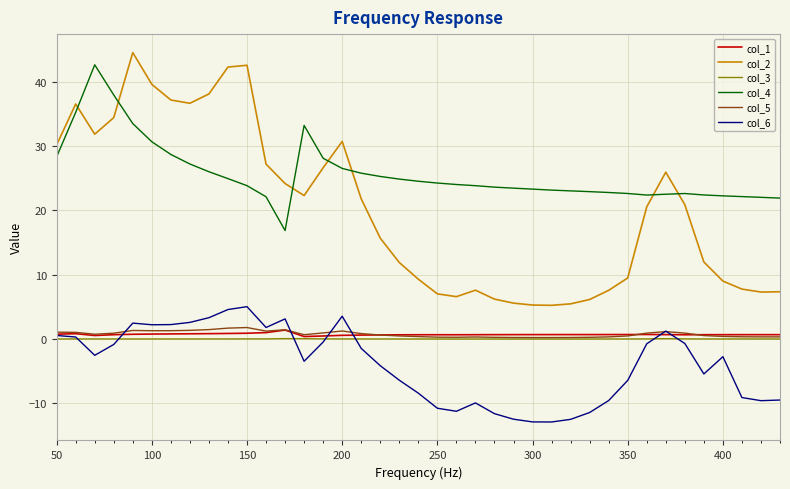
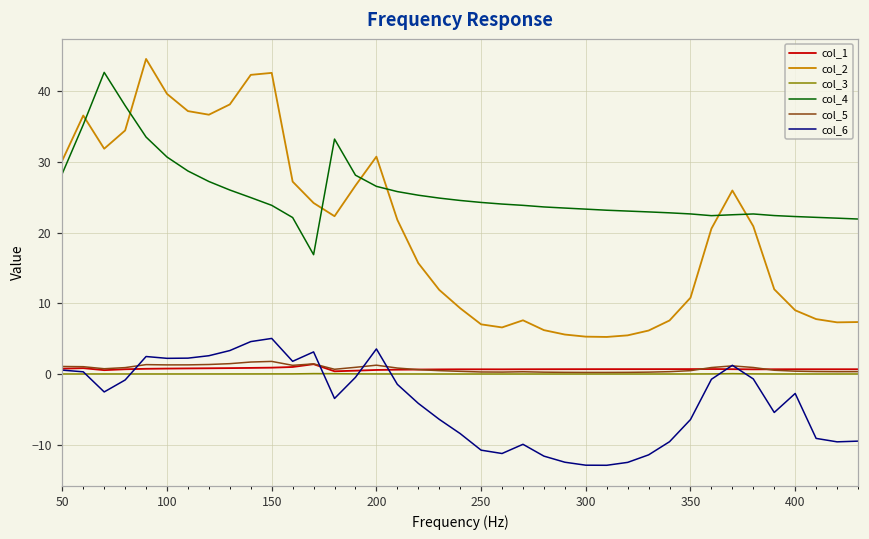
  {
    "col_1": {
      "100": 1,
      "150": 1,
      "200": 1,
      "300": 1
    },
    "col_2": {
      "50": 30,
      "100": 40,
      "150": 43,
      "200": 31,
      "250": 7,
      "300": 5,
-     "350": 10,
+     "350": 11,
      "400": 9
    },
    "col_3": {
      "50": 0,
      "100": 0,
      "150": 0,
      "200": 0,
      "350": 0,
      "400": 0
    },
    "col_4": {
      "50": 28,
      "100": 31,
      "150": 24,
      "200": 27,
      "250": 24,
      "300": 23,
      "350": 23,
      "400": 22
    },
    "col_5": {
      "100": 1,
      "150": 2,
      "200": 1
    },
    "col_6": {
      "100": 2,
      "150": 5,
      "200": 4,
      "250": -11,
      "300": -13,
      "350": -6,
      "400": -3
    }
  }
